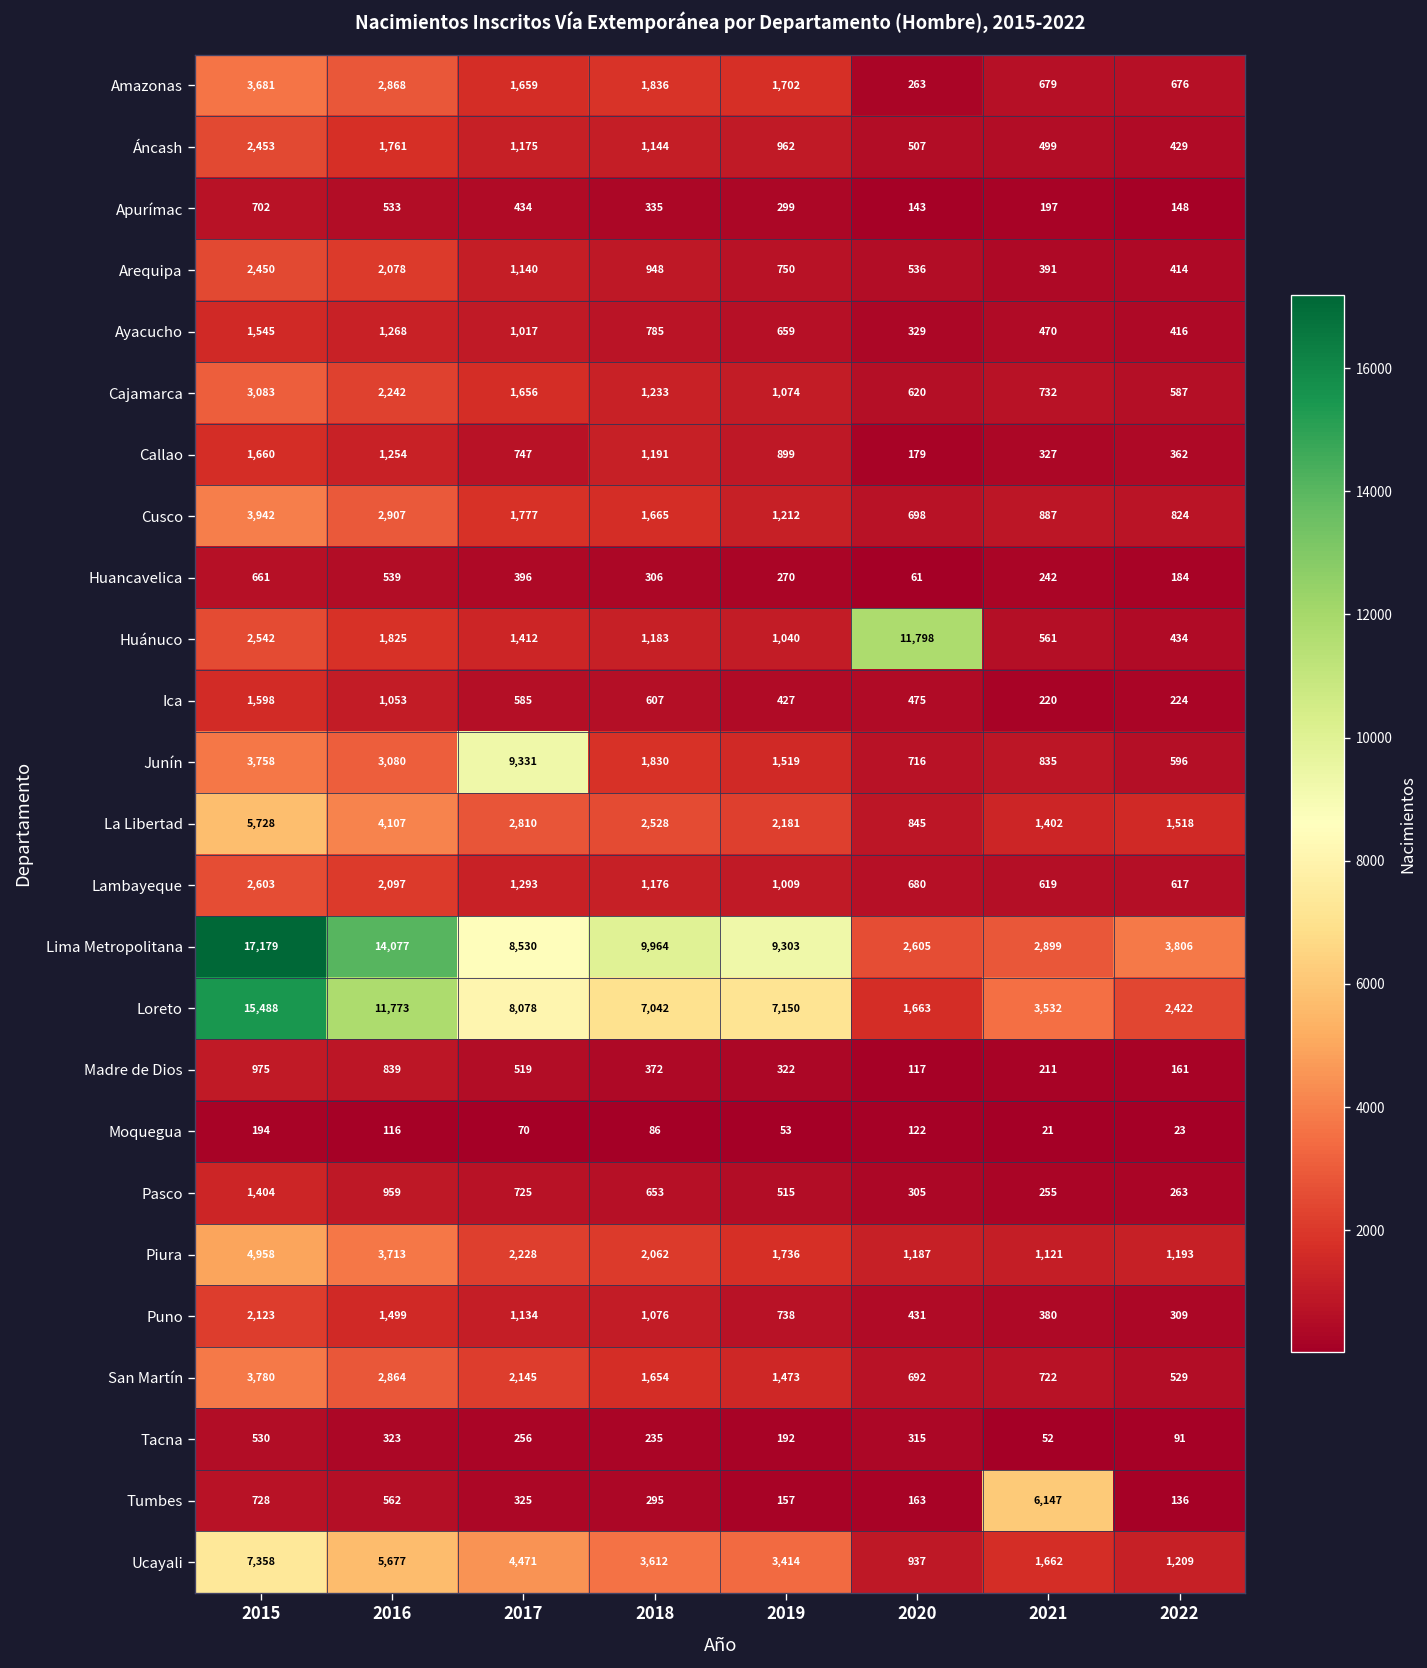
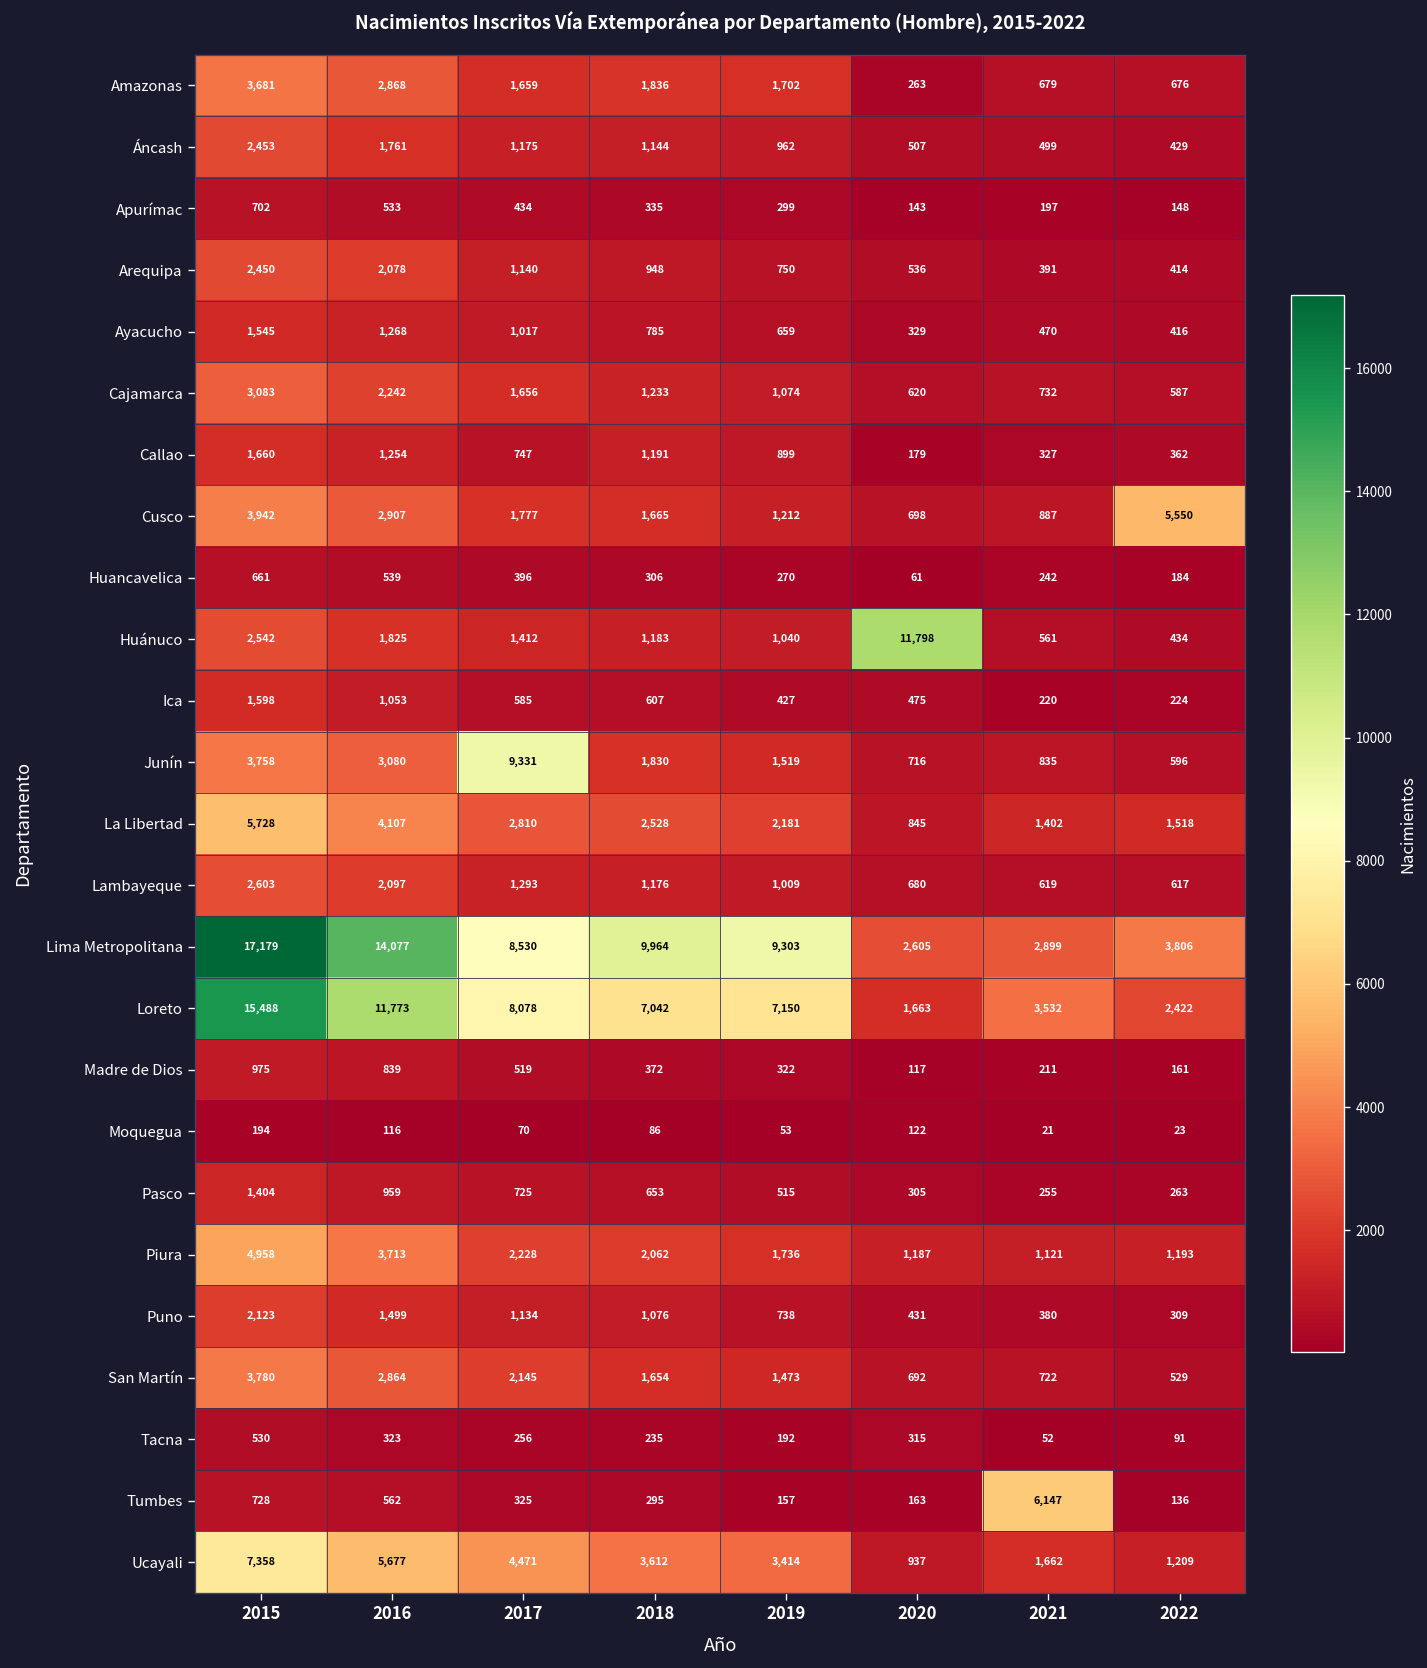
  {
    "Amazonas": {
      "2015": "3,681",
      "2016": "2,868",
      "2017": "1,659",
      "2018": "1,836",
      "2019": "1,702",
      "2020": "263",
      "2021": "679",
      "2022": "676"
    },
    "Áncash": {
      "2015": "2,453",
      "2016": "1,761",
      "2017": "1,175",
      "2018": "1,144",
      "2019": "962",
      "2020": "507",
      "2021": "499",
      "2022": "429"
    },
    "Apurímac": {
      "2015": "702",
      "2016": "533",
      "2017": "434",
      "2018": "335",
      "2019": "299",
      "2020": "143",
      "2021": "197",
      "2022": "148"
    },
    "Arequipa": {
      "2015": "2,450",
      "2016": "2,078",
      "2017": "1,140",
      "2018": "948",
      "2019": "750",
      "2020": "536",
      "2021": "391",
      "2022": "414"
    },
    "Ayacucho": {
      "2015": "1,545",
      "2016": "1,268",
      "2017": "1,017",
      "2018": "785",
      "2019": "659",
      "2020": "329",
      "2021": "470",
      "2022": "416"
    },
    "Cajamarca": {
      "2015": "3,083",
      "2016": "2,242",
      "2017": "1,656",
      "2018": "1,233",
      "2019": "1,074",
      "2020": "620",
      "2021": "732",
      "2022": "587"
    },
    "Callao": {
      "2015": "1,660",
      "2016": "1,254",
      "2017": "747",
      "2018": "1,191",
      "2019": "899",
      "2020": "179",
      "2021": "327",
      "2022": "362"
    },
    "Cusco": {
      "2015": "3,942",
      "2016": "2,907",
      "2017": "1,777",
      "2018": "1,665",
      "2019": "1,212",
      "2020": "698",
      "2021": "887",
-     "2022": "824"
+     "2022": "5,550"
    },
    "Huancavelica": {
      "2015": "661",
      "2016": "539",
      "2017": "396",
      "2018": "306",
      "2019": "270",
      "2020": "61",
      "2021": "242",
      "2022": "184"
    },
    "Huánuco": {
      "2015": "2,542",
      "2016": "1,825",
      "2017": "1,412",
      "2018": "1,183",
      "2019": "1,040",
      "2020": "11,798",
      "2021": "561",
      "2022": "434"
    },
    "Ica": {
      "2015": "1,598",
      "2016": "1,053",
      "2017": "585",
      "2018": "607",
      "2019": "427",
      "2020": "475",
      "2021": "220",
      "2022": "224"
    },
    "Junín": {
      "2015": "3,758",
      "2016": "3,080",
      "2017": "9,331",
      "2018": "1,830",
      "2019": "1,519",
      "2020": "716",
      "2021": "835",
      "2022": "596"
    },
    "La Libertad": {
      "2015": "5,728",
      "2016": "4,107",
      "2017": "2,810",
      "2018": "2,528",
      "2019": "2,181",
      "2020": "845",
      "2021": "1,402",
      "2022": "1,518"
    },
    "Lambayeque": {
      "2015": "2,603",
      "2016": "2,097",
      "2017": "1,293",
      "2018": "1,176",
      "2019": "1,009",
      "2020": "680",
      "2021": "619",
      "2022": "617"
    },
    "Lima Metropolitana": {
      "2015": "17,179",
      "2016": "14,077",
      "2017": "8,530",
      "2018": "9,964",
      "2019": "9,303",
      "2020": "2,605",
      "2021": "2,899",
      "2022": "3,806"
    },
    "Loreto": {
      "2015": "15,488",
      "2016": "11,773",
      "2017": "8,078",
      "2018": "7,042",
      "2019": "7,150",
      "2020": "1,663",
      "2021": "3,532",
      "2022": "2,422"
    },
    "Madre de Dios": {
      "2015": "975",
      "2016": "839",
      "2017": "519",
      "2018": "372",
      "2019": "322",
      "2020": "117",
      "2021": "211",
      "2022": "161"
    },
    "Moquegua": {
      "2015": "194",
      "2016": "116",
      "2017": "70",
      "2018": "86",
      "2019": "53",
      "2020": "122",
      "2021": "21",
      "2022": "23"
    },
    "Pasco": {
      "2015": "1,404",
      "2016": "959",
      "2017": "725",
      "2018": "653",
      "2019": "515",
      "2020": "305",
      "2021": "255",
      "2022": "263"
    },
    "Piura": {
      "2015": "4,958",
      "2016": "3,713",
      "2017": "2,228",
      "2018": "2,062",
      "2019": "1,736",
      "2020": "1,187",
      "2021": "1,121",
      "2022": "1,193"
    },
    "Puno": {
      "2015": "2,123",
      "2016": "1,499",
      "2017": "1,134",
      "2018": "1,076",
      "2019": "738",
      "2020": "431",
      "2021": "380",
      "2022": "309"
    },
    "San Martín": {
      "2015": "3,780",
      "2016": "2,864",
      "2017": "2,145",
      "2018": "1,654",
      "2019": "1,473",
      "2020": "692",
      "2021": "722",
      "2022": "529"
    },
    "Tacna": {
      "2015": "530",
      "2016": "323",
      "2017": "256",
      "2018": "235",
      "2019": "192",
      "2020": "315",
      "2021": "52",
      "2022": "91"
    },
    "Tumbes": {
      "2015": "728",
      "2016": "562",
      "2017": "325",
      "2018": "295",
      "2019": "157",
      "2020": "163",
      "2021": "6,147",
      "2022": "136"
    },
    "Ucayali": {
      "2015": "7,358",
      "2016": "5,677",
      "2017": "4,471",
      "2018": "3,612",
      "2019": "3,414",
      "2020": "937",
      "2021": "1,662",
      "2022": "1,209"
    }
  }
